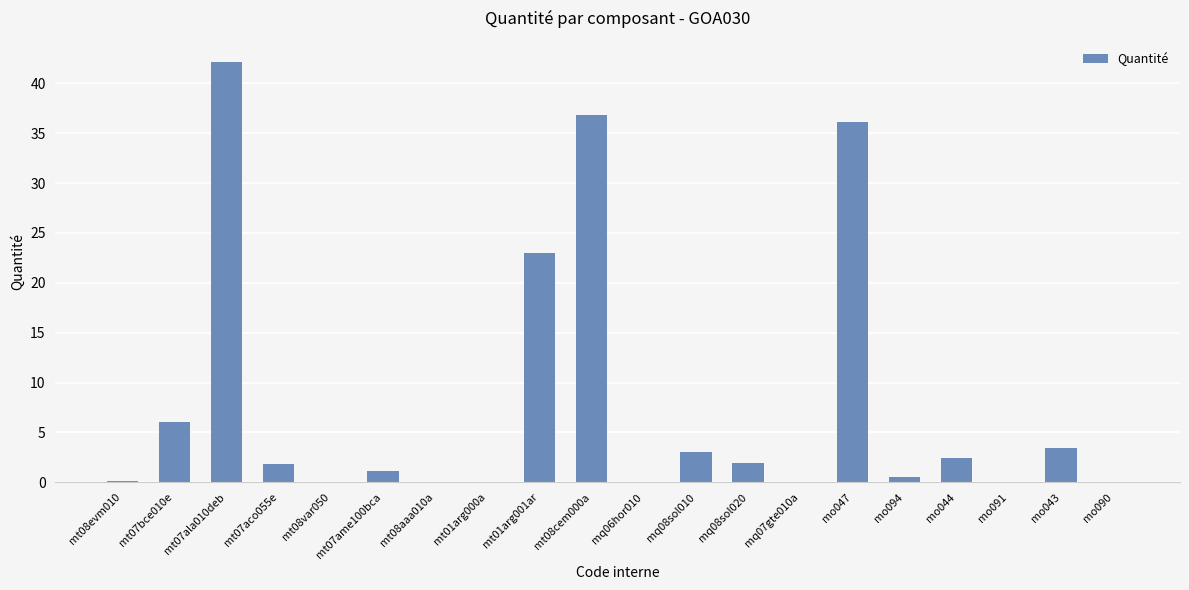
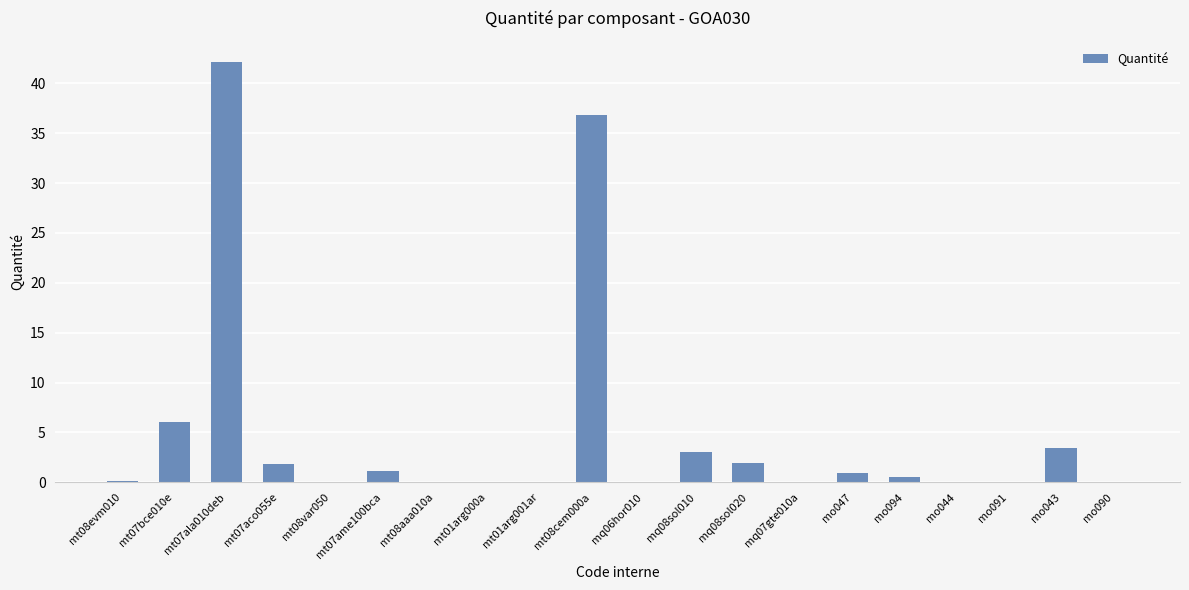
  {
    "mt07bce010e": 6,
    "mt07ala010deb": 42,
    "mt07aco055e": 2,
    "mt07ame100bca": 1,
-   "mt01arg001ar": 23,
+   "mt01arg001ar": 0,
    "mt08cem000a": 37,
    "mq08sol010": 3,
    "mq08sol020": 2,
-   "mo047": 36,
+   "mo047": 1,
    "mo094": 1,
-   "mo044": 2,
+   "mo044": 0,
    "mo043": 3
  }
